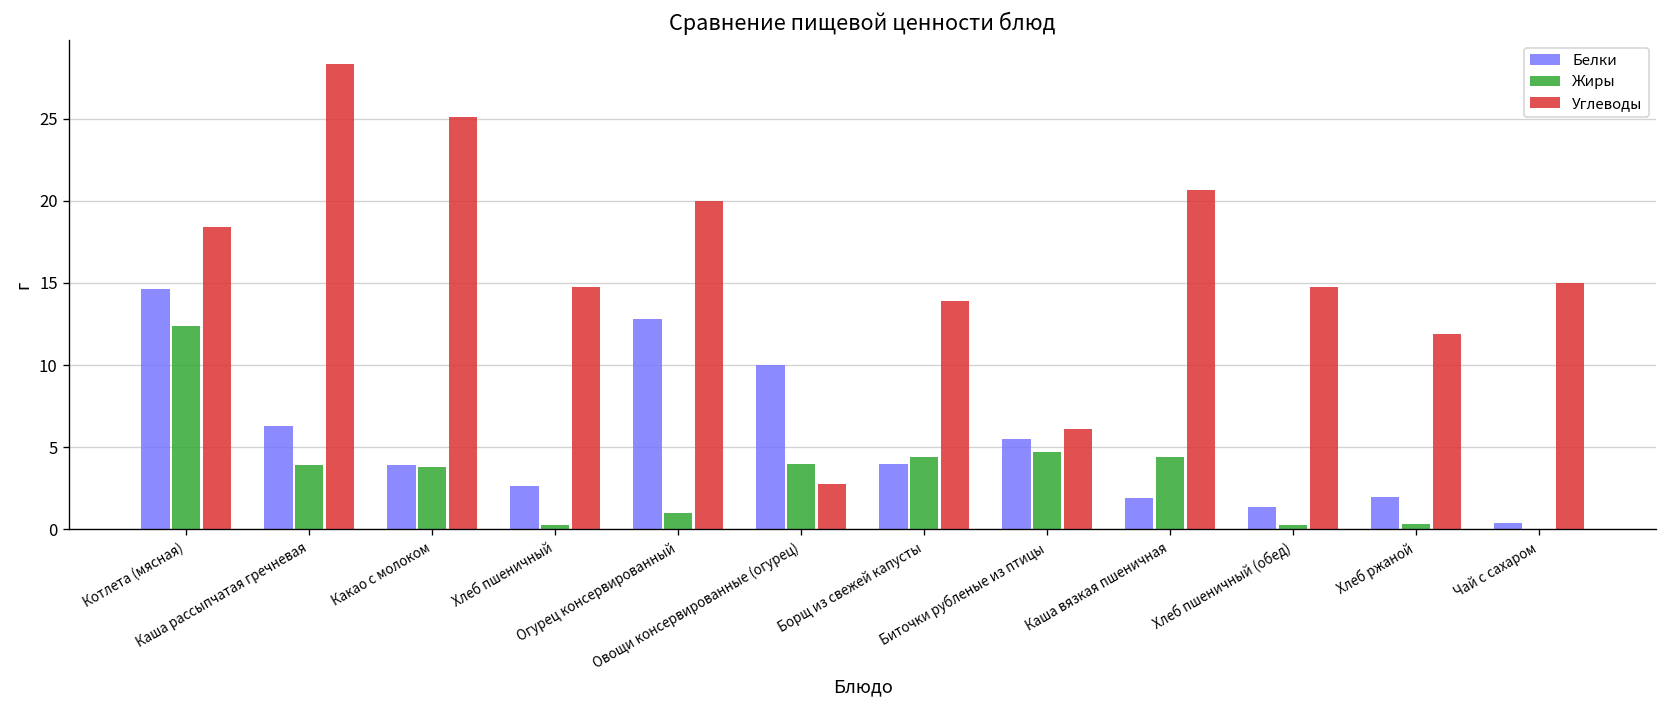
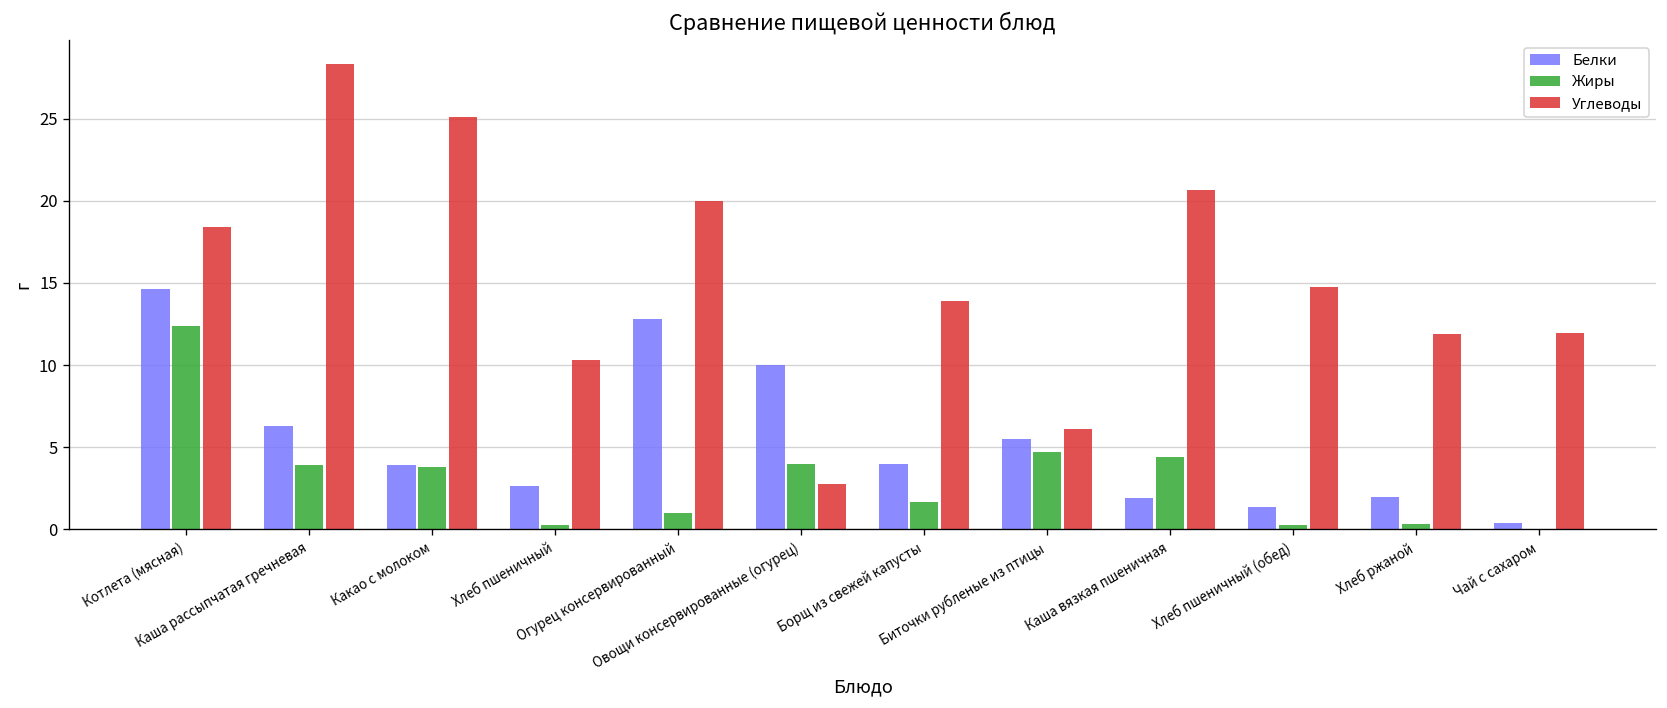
  {
    "Белки": {
      "Котлета (мясная)": 14.6,
      "Каша рассыпчатая гречневая": 6.3,
      "Какао с молоком": 3.9,
      "Хлеб пшеничный": 2.7,
      "Огурец консервированный": 12.8,
      "Овощи консервированные (огурец)": 10.0,
      "Борщ из свежей капусты": 4.0,
      "Биточки рубленые из птицы": 5.5,
      "Каша вязкая пшеничная": 1.9,
      "Хлеб пшеничный (обед)": 1.4,
      "Хлеб ржаной": 2.0,
      "Чай с сахаром": 0.4
    },
    "Жиры": {
      "Котлета (мясная)": 12.4,
      "Каша рассыпчатая гречневая": 3.9,
      "Какао с молоком": 3.8,
      "Хлеб пшеничный": 0.2,
      "Огурец консервированный": 1.0,
      "Овощи консервированные (огурец)": 4.0,
-     "Борщ из свежей капусты": 4.4,
+     "Борщ из свежей капусты": 1.7,
      "Биточки рубленые из птицы": 4.7,
      "Каша вязкая пшеничная": 4.4,
      "Хлеб пшеничный (обед)": 0.2,
      "Хлеб ржаной": 0.4,
      "Чай с сахаром": 0.0
    },
    "Углеводы": {
      "Котлета (мясная)": 18.4,
      "Каша рассыпчатая гречневая": 28.4,
      "Какао с молоком": 25.1,
-     "Хлеб пшеничный": 14.8,
+     "Хлеб пшеничный": 10.3,
      "Огурец консервированный": 20.0,
      "Овощи консервированные (огурец)": 2.8,
      "Борщ из свежей капусты": 13.9,
      "Биточки рубленые из птицы": 6.1,
      "Каша вязкая пшеничная": 20.7,
      "Хлеб пшеничный (обед)": 14.8,
      "Хлеб ржаной": 11.9,
-     "Чай с сахаром": 15.0
+     "Чай с сахаром": 12.0
    }
  }
